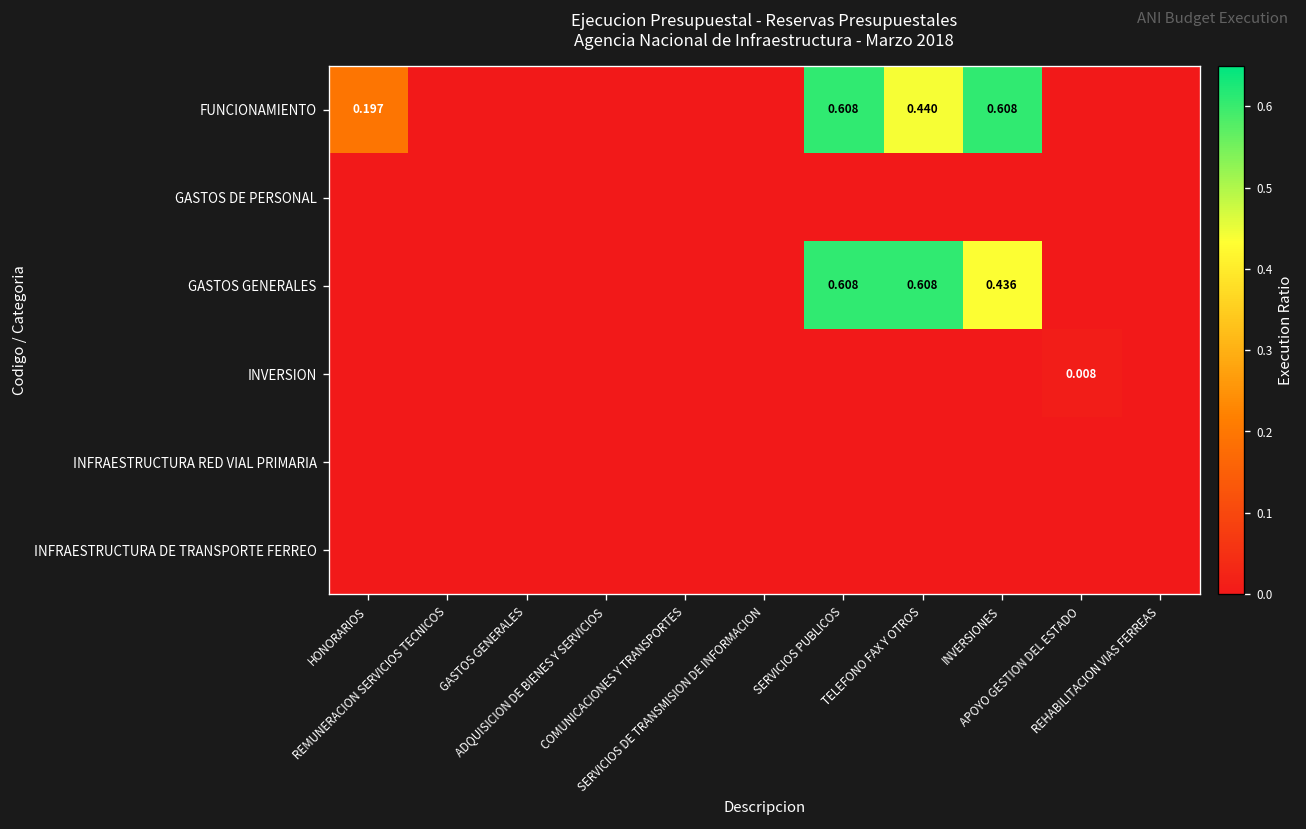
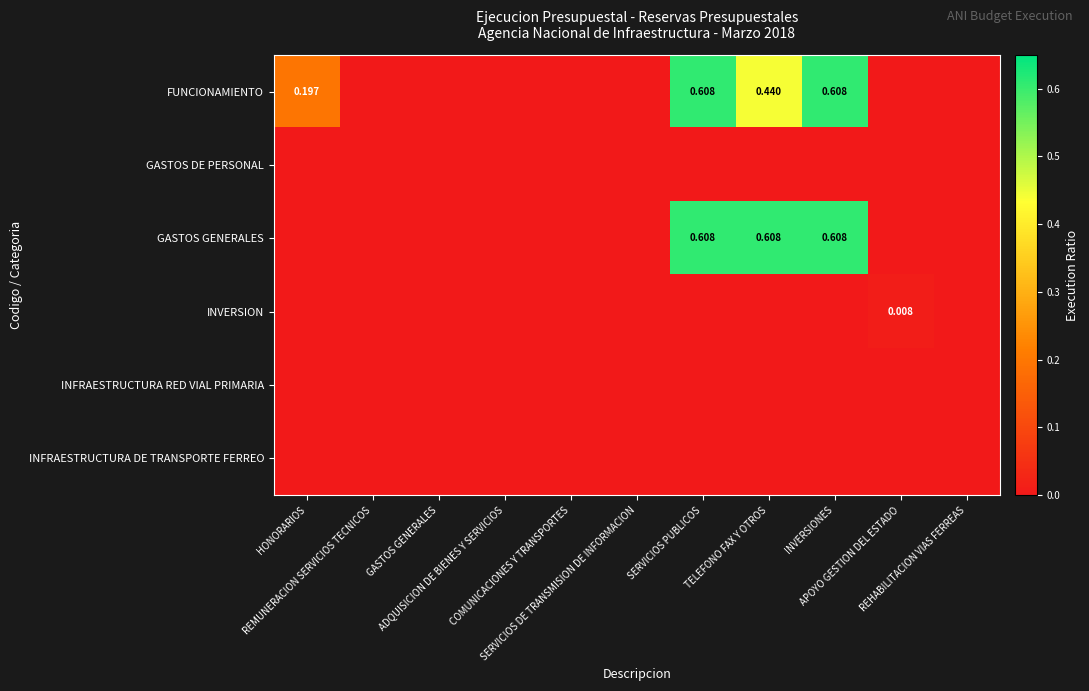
  {
    "FUNCIONAMIENTO": {
      "HONORARIOS": 0.197,
      "SERVICIOS PUBLICOS": 0.608,
      "TELEFONO FAX Y OTROS": 0.440,
      "INVERSIONES": 0.608
    },
    "GASTOS GENERALES": {
      "SERVICIOS PUBLICOS": 0.608,
      "TELEFONO FAX Y OTROS": 0.608,
-     "INVERSIONES": 0.436
+     "INVERSIONES": 0.608
    },
    "INVERSION": {
      "APOYO GESTION DEL ESTADO": 0.008
    }
  }
